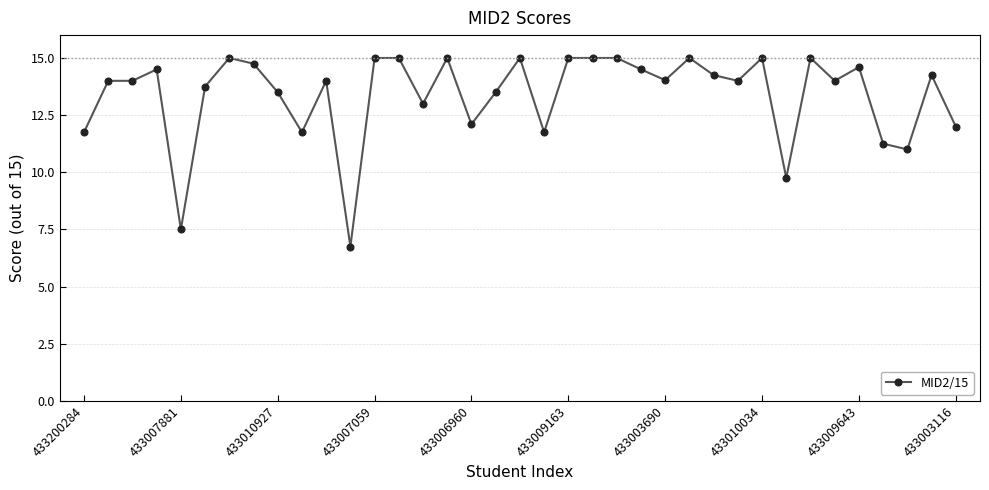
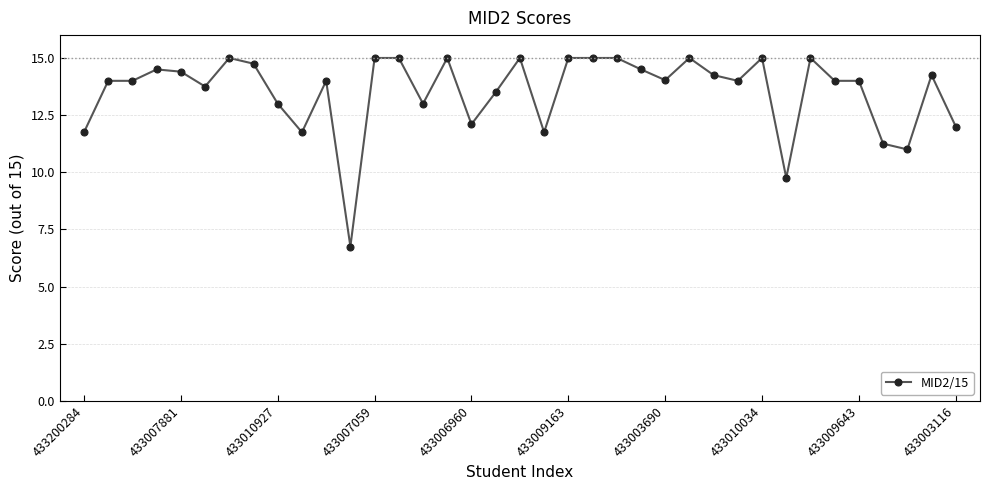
  {
    "433200284": 11.8,
-   "433007881": 7.5,
-   "433010927": 13.5,
+   "433007881": 14.4,
+   "433010927": 13.0,
    "433007059": 15.0,
    "433006960": 12.1,
    "433009163": 15.0,
    "433003690": 14.0,
    "433010034": 15.0,
-   "433009643": 14.6,
+   "433009643": 14.0,
    "433003116": 12.0
  }
